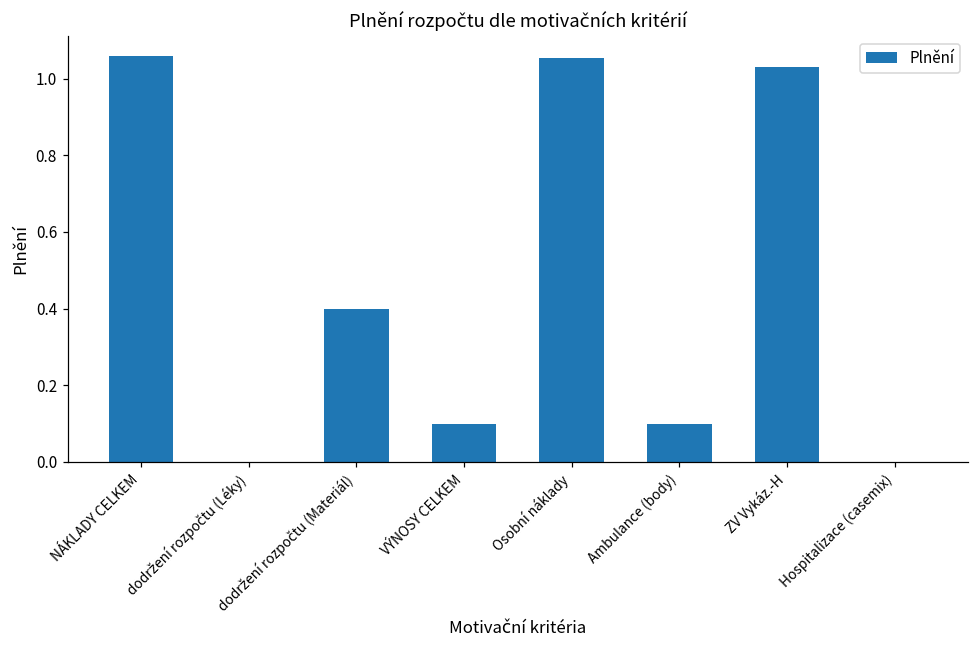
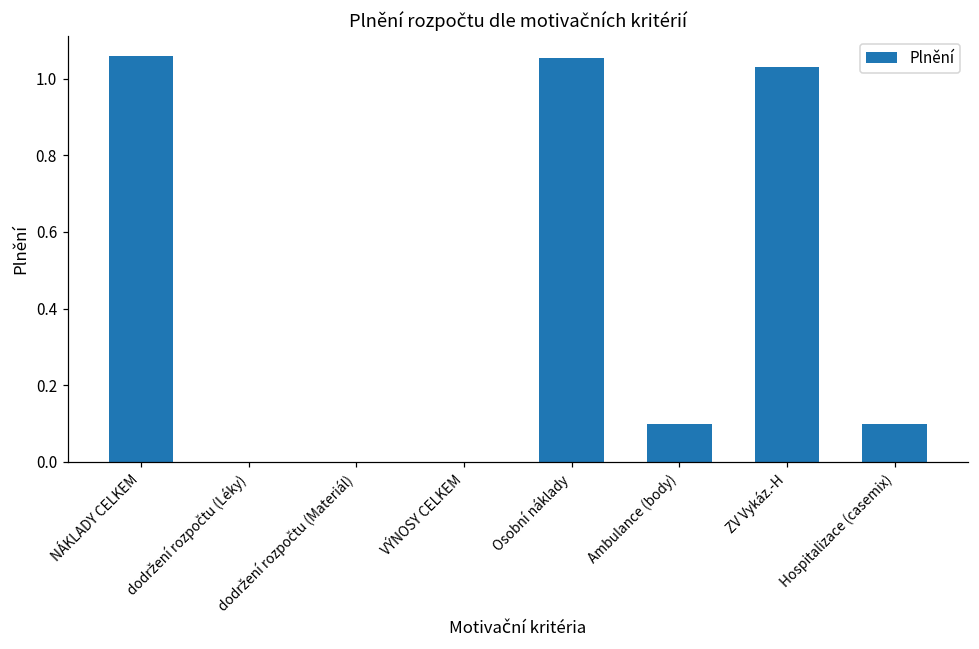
  {
    "NÁKLADY CELKEM": 1.06,
    "dodržení rozpočtu (Léky)": 0.0,
-   "dodržení rozpočtu (Materiál)": 0.4,
-   "VÝNOSY CELKEM": 0.1,
+   "dodržení rozpočtu (Materiál)": 0.0,
+   "VÝNOSY CELKEM": 0.0,
    "Osobní náklady": 1.05,
    "Ambulance (body)": 0.1,
    "ZV Vykáz.-H": 1.03,
-   "Hospitalizace (casemix)": 0.0
+   "Hospitalizace (casemix)": 0.1
  }
